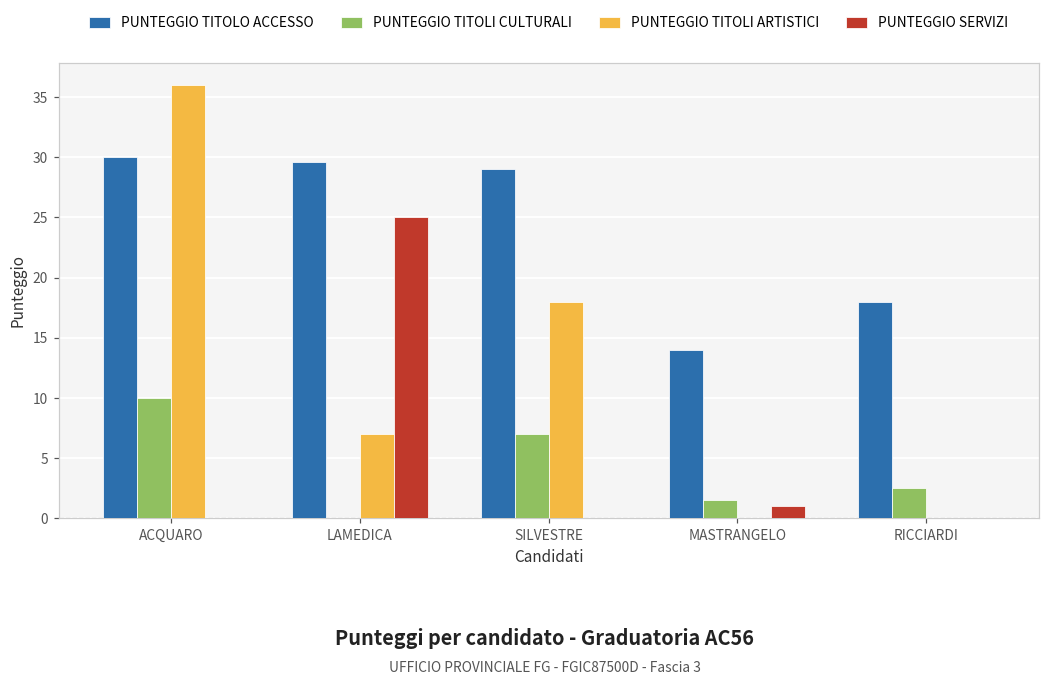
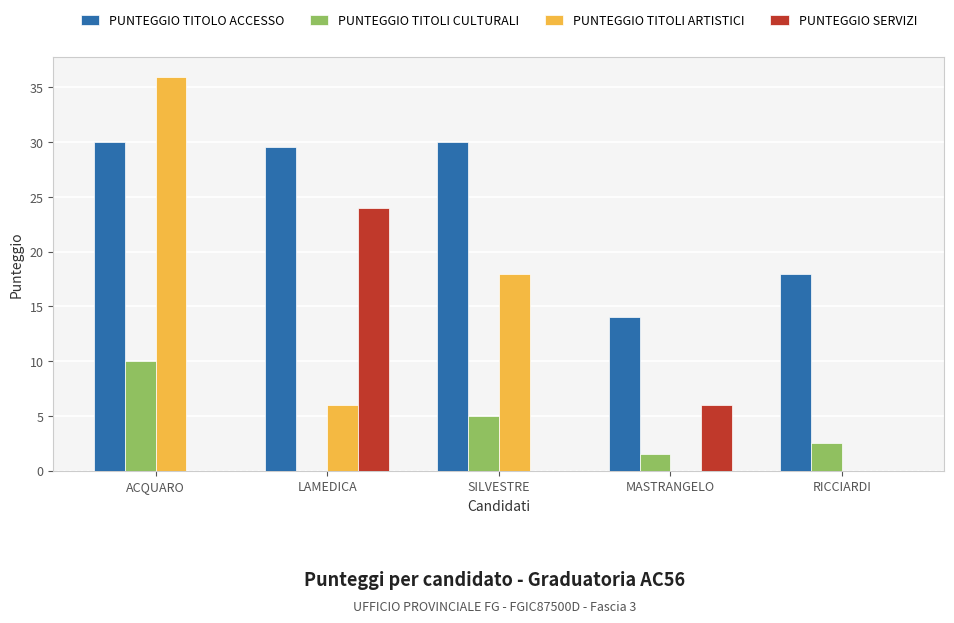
  {
    "PUNTEGGIO TITOLO ACCESSO": {
      "ACQUARO": 30,
      "LAMEDICA": 29.6,
-     "SILVESTRE": 29,
+     "SILVESTRE": 30,
      "MASTRANGELO": 14,
      "RICCIARDI": 18
    },
    "PUNTEGGIO TITOLI CULTURALI": {
      "ACQUARO": 10,
      "LAMEDICA": 0,
-     "SILVESTRE": 7,
+     "SILVESTRE": 5,
      "MASTRANGELO": 1.5,
      "RICCIARDI": 2.5
    },
    "PUNTEGGIO TITOLI ARTISTICI": {
      "ACQUARO": 36,
-     "LAMEDICA": 7,
+     "LAMEDICA": 6,
      "SILVESTRE": 18,
      "MASTRANGELO": 0,
      "RICCIARDI": 0
    },
    "PUNTEGGIO SERVIZI": {
      "ACQUARO": 0,
-     "LAMEDICA": 25,
+     "LAMEDICA": 24,
      "SILVESTRE": 0,
-     "MASTRANGELO": 1,
+     "MASTRANGELO": 6,
      "RICCIARDI": 0
    }
  }
